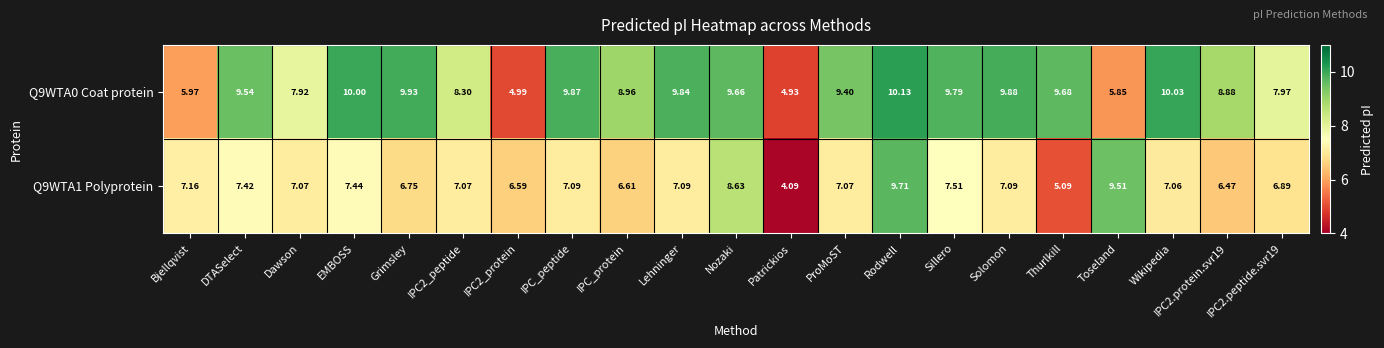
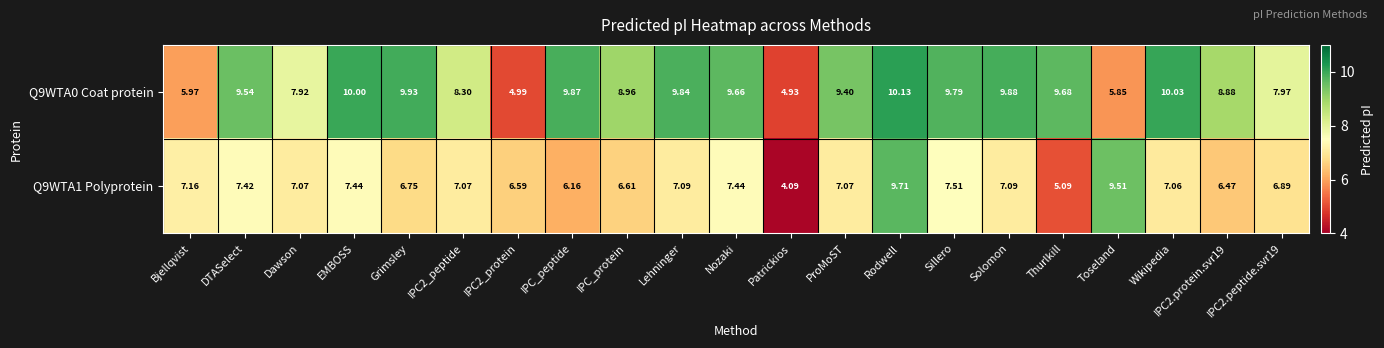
  {
    "Q9WTA0 Coat protein": {
      "Bjellqvist": 5.97,
      "DTASelect": 9.54,
      "Dawson": 7.92,
      "EMBOSS": 10.00,
      "Grimsley": 9.93,
      "IPC2_peptide": 8.30,
      "IPC2_protein": 4.99,
      "IPC_peptide": 9.87,
      "IPC_protein": 8.96,
      "Lehninger": 9.84,
      "Nozaki": 9.66,
      "Patrickios": 4.93,
      "ProMoST": 9.40,
      "Rodwell": 10.13,
      "Sillero": 9.79,
      "Solomon": 9.88,
      "Thurlkill": 9.68,
      "Toseland": 5.85,
      "Wikipedia": 10.03,
      "IPC2.protein.svr19": 8.88,
      "IPC2.peptide.svr19": 7.97
    },
    "Q9WTA1 Polyprotein": {
      "Bjellqvist": 7.16,
      "DTASelect": 7.42,
      "Dawson": 7.07,
      "EMBOSS": 7.44,
      "Grimsley": 6.75,
      "IPC2_peptide": 7.07,
      "IPC2_protein": 6.59,
-     "IPC_peptide": 7.09,
+     "IPC_peptide": 6.16,
      "IPC_protein": 6.61,
      "Lehninger": 7.09,
-     "Nozaki": 8.63,
+     "Nozaki": 7.44,
      "Patrickios": 4.09,
      "ProMoST": 7.07,
      "Rodwell": 9.71,
      "Sillero": 7.51,
      "Solomon": 7.09,
      "Thurlkill": 5.09,
      "Toseland": 9.51,
      "Wikipedia": 7.06,
      "IPC2.protein.svr19": 6.47,
      "IPC2.peptide.svr19": 6.89
    }
  }
